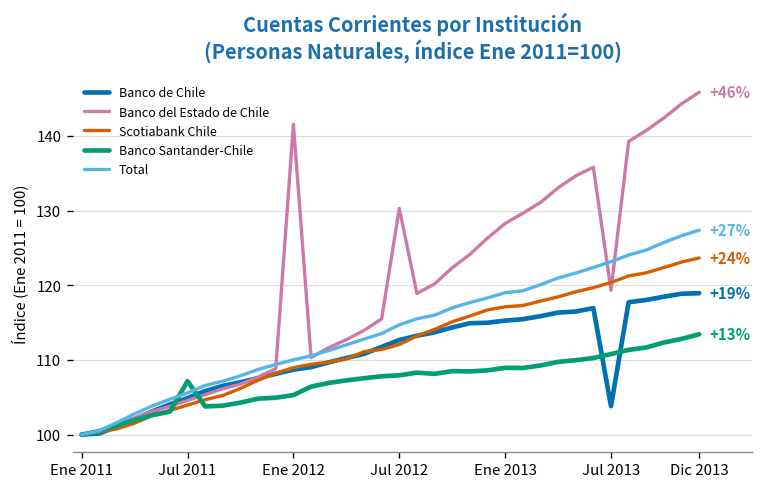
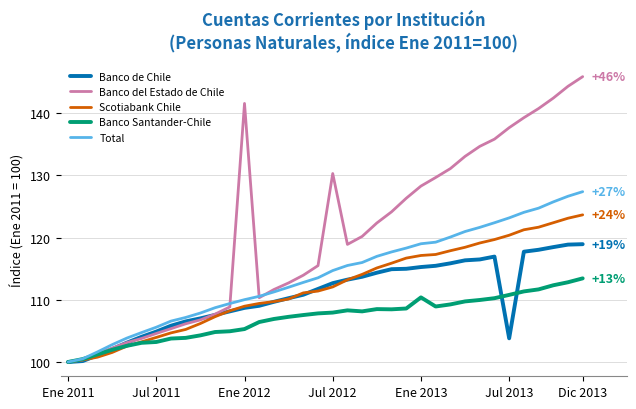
  {
    "Banco de Chile": {
      "Jul 2012": 113,
      "Ene 2013": 115,
      "Jul 2013": 104
    },
    "Banco del Estado de Chile": {
      "Ene 2012": 142,
      "Jul 2012": 130,
      "Ene 2013": 128,
-     "Jul 2013": 119
+     "Jul 2013": 138
    },
    "Scotiabank Chile": {
      "Jul 2011": 104,
      "Jul 2012": 112,
      "Ene 2013": 117,
      "Jul 2013": 120
    },
    "Banco Santander-Chile": {
-     "Jul 2011": 107,
+     "Jul 2011": 103,
      "Ene 2012": 105,
      "Jul 2012": 108,
-     "Ene 2013": 109,
+     "Ene 2013": 110,
      "Jul 2013": 111
    },
    "Total": {
      "Jul 2011": 106,
      "Ene 2012": 110,
      "Jul 2012": 115,
      "Ene 2013": 119,
      "Jul 2013": 123
    }
  }
